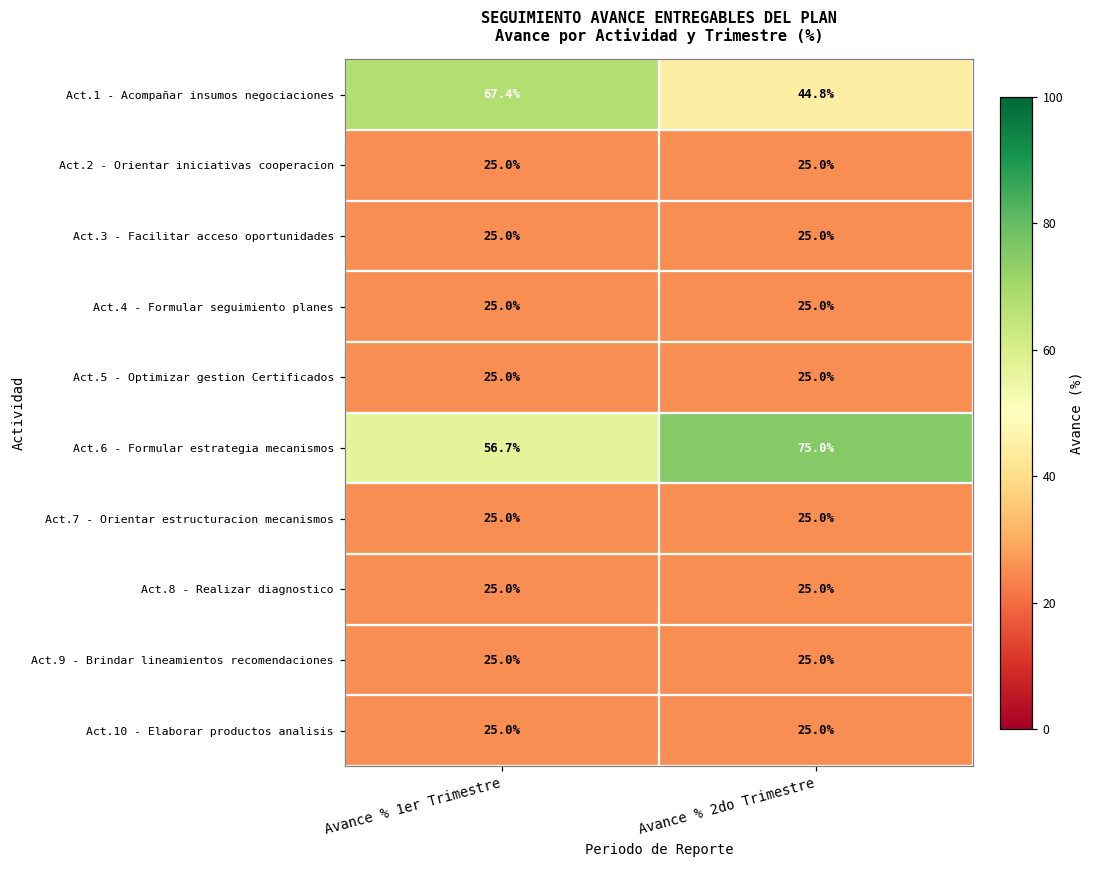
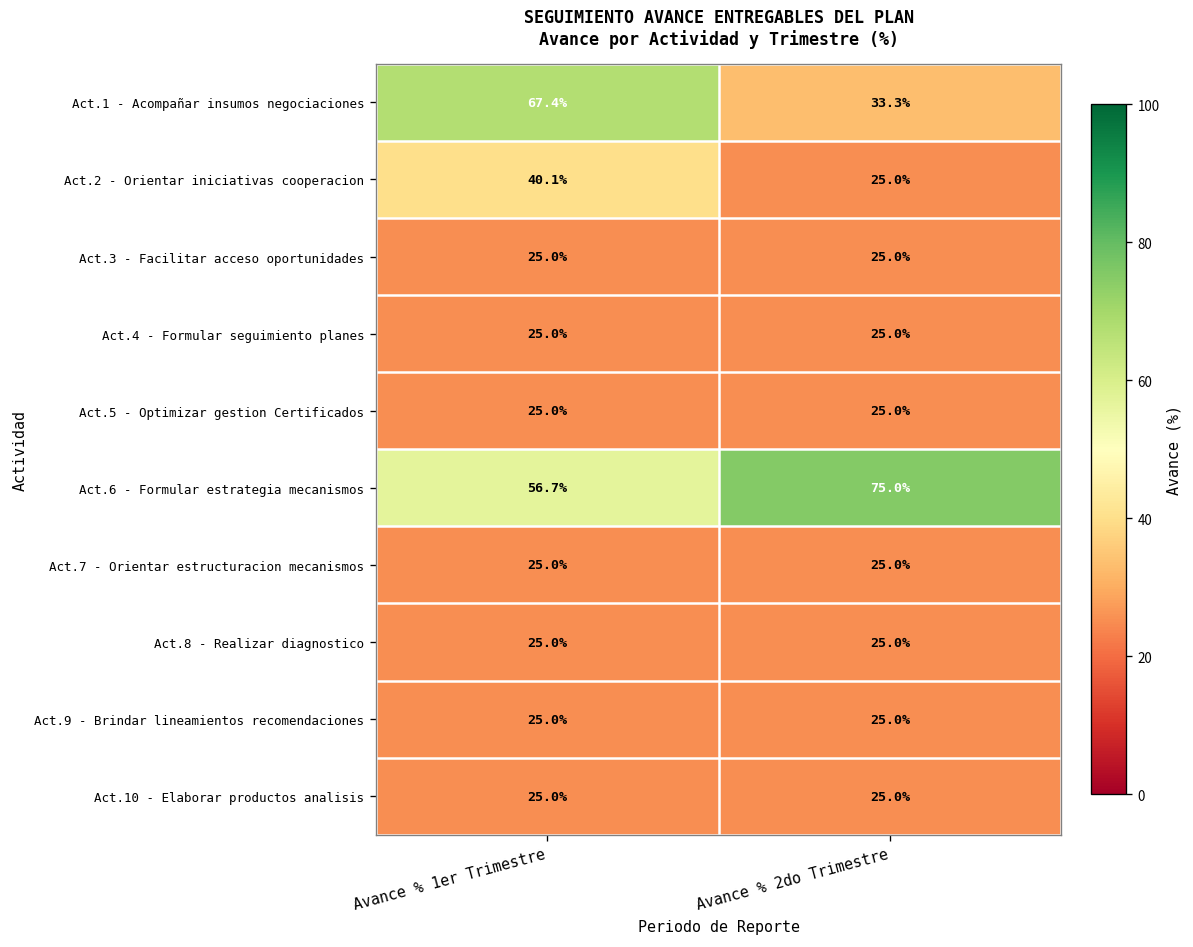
  {
    "Act.1 - Acompañar insumos negociaciones": {
      "Avance % 1er Trimestre": "67.4%",
-     "Avance % 2do Trimestre": "44.8%"
+     "Avance % 2do Trimestre": "33.3%"
    },
    "Act.2 - Orientar iniciativas cooperacion": {
-     "Avance % 1er Trimestre": "25.0%",
+     "Avance % 1er Trimestre": "40.1%",
      "Avance % 2do Trimestre": "25.0%"
    },
    "Act.3 - Facilitar acceso oportunidades": {
      "Avance % 1er Trimestre": "25.0%",
      "Avance % 2do Trimestre": "25.0%"
    },
    "Act.4 - Formular seguimiento planes": {
      "Avance % 1er Trimestre": "25.0%",
      "Avance % 2do Trimestre": "25.0%"
    },
    "Act.5 - Optimizar gestion Certificados": {
      "Avance % 1er Trimestre": "25.0%",
      "Avance % 2do Trimestre": "25.0%"
    },
    "Act.6 - Formular estrategia mecanismos": {
      "Avance % 1er Trimestre": "56.7%",
      "Avance % 2do Trimestre": "75.0%"
    },
    "Act.7 - Orientar estructuracion mecanismos": {
      "Avance % 1er Trimestre": "25.0%",
      "Avance % 2do Trimestre": "25.0%"
    },
    "Act.8 - Realizar diagnostico": {
      "Avance % 1er Trimestre": "25.0%",
      "Avance % 2do Trimestre": "25.0%"
    },
    "Act.9 - Brindar lineamientos recomendaciones": {
      "Avance % 1er Trimestre": "25.0%",
      "Avance % 2do Trimestre": "25.0%"
    },
    "Act.10 - Elaborar productos analisis": {
      "Avance % 1er Trimestre": "25.0%",
      "Avance % 2do Trimestre": "25.0%"
    }
  }
